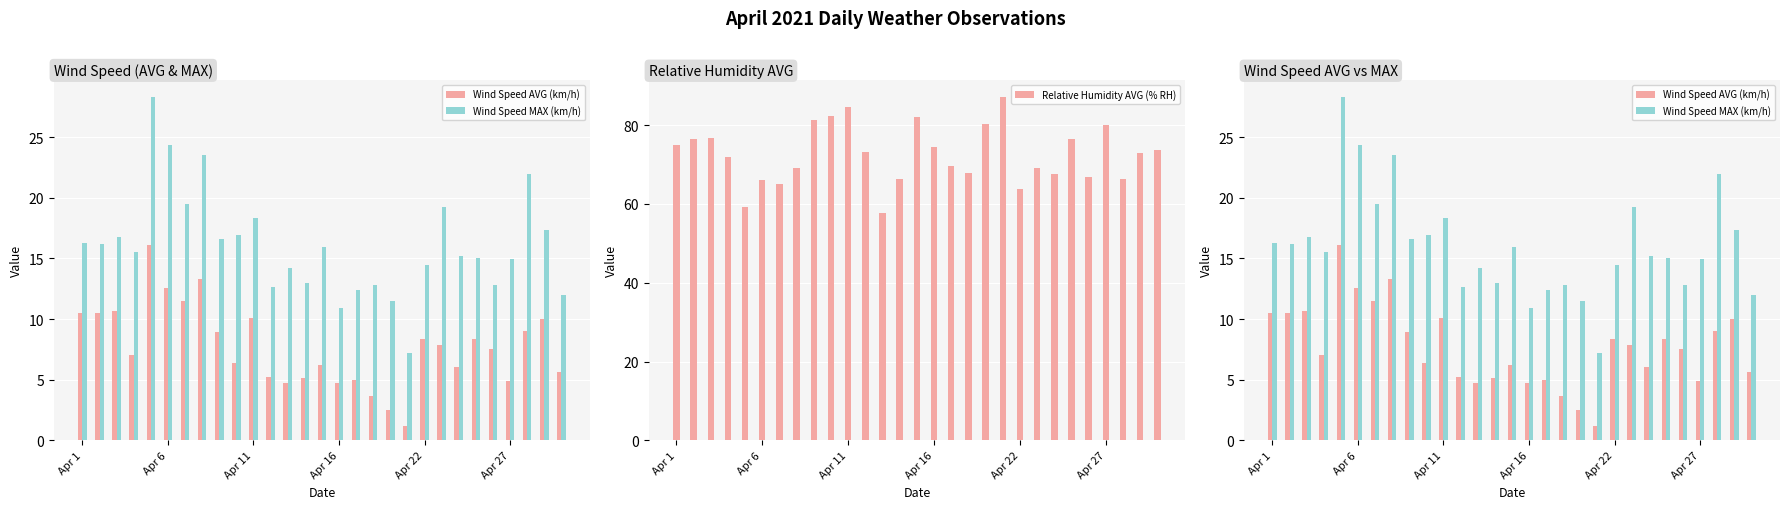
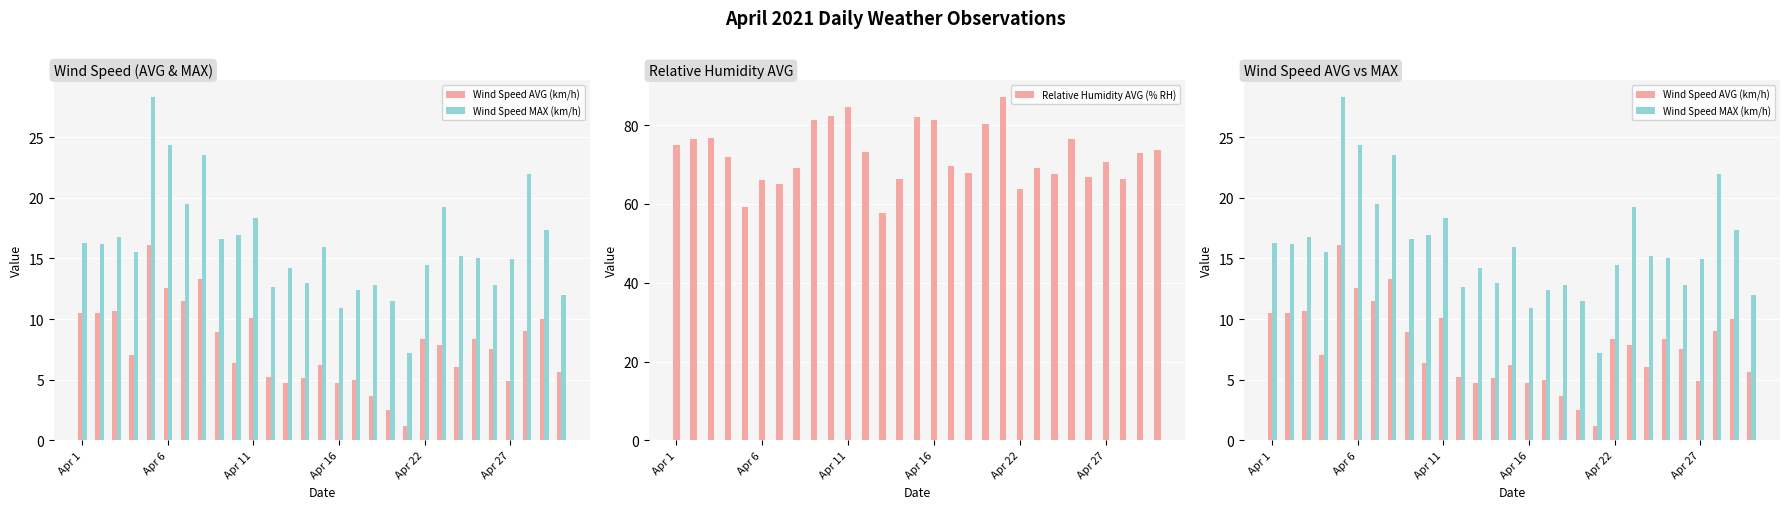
  {
    "Relative Humidity AVG": {
      "Apr 1": 75,
      "Apr 6": 66,
      "Apr 11": 85,
-     "Apr 16": 74,
+     "Apr 16": 81,
      "Apr 22": 64,
-     "Apr 27": 80
+     "Apr 27": 71
    }
  }
